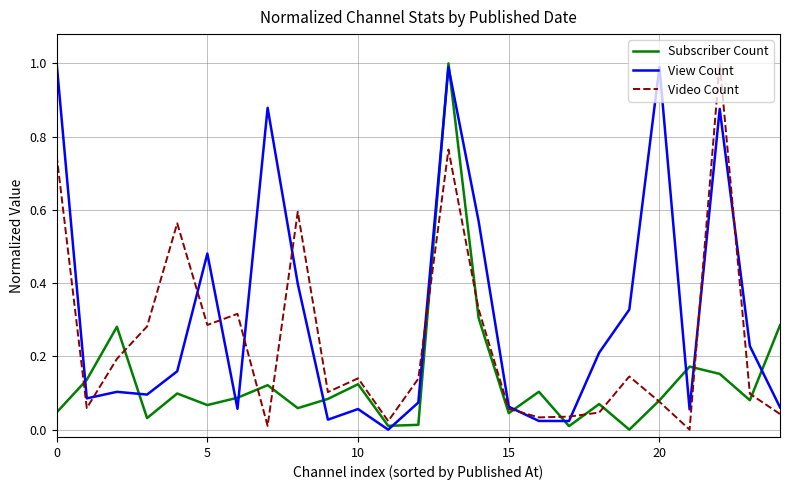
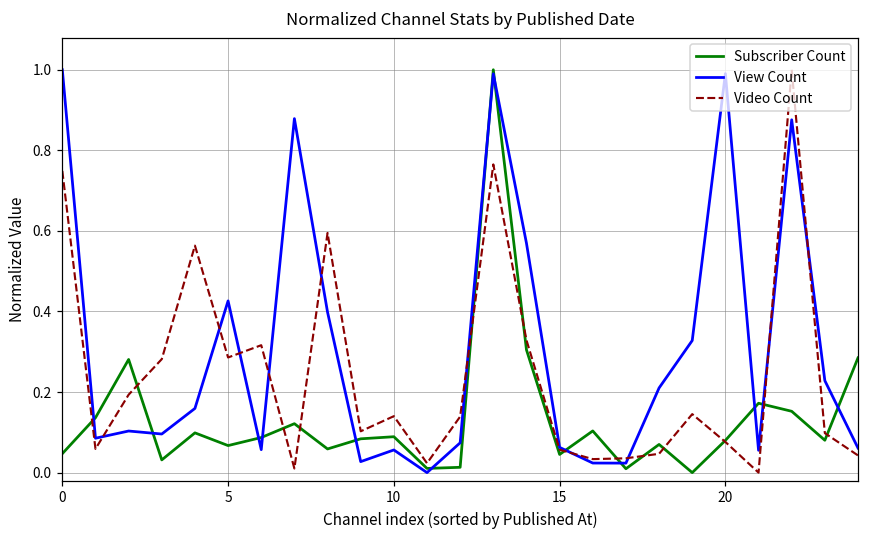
  {
    "Subscriber Count": {
      "0": 0.05,
      "5": 0.07,
-     "10": 0.12,
+     "10": 0.09,
      "15": 0.05
    },
    "View Count": {
      "0": 1.00,
-     "5": 0.48,
+     "5": 0.43,
      "10": 0.06
    },
    "Video Count": {
      "0": 0.75,
      "5": 0.29,
      "10": 0.14
    }
  }
